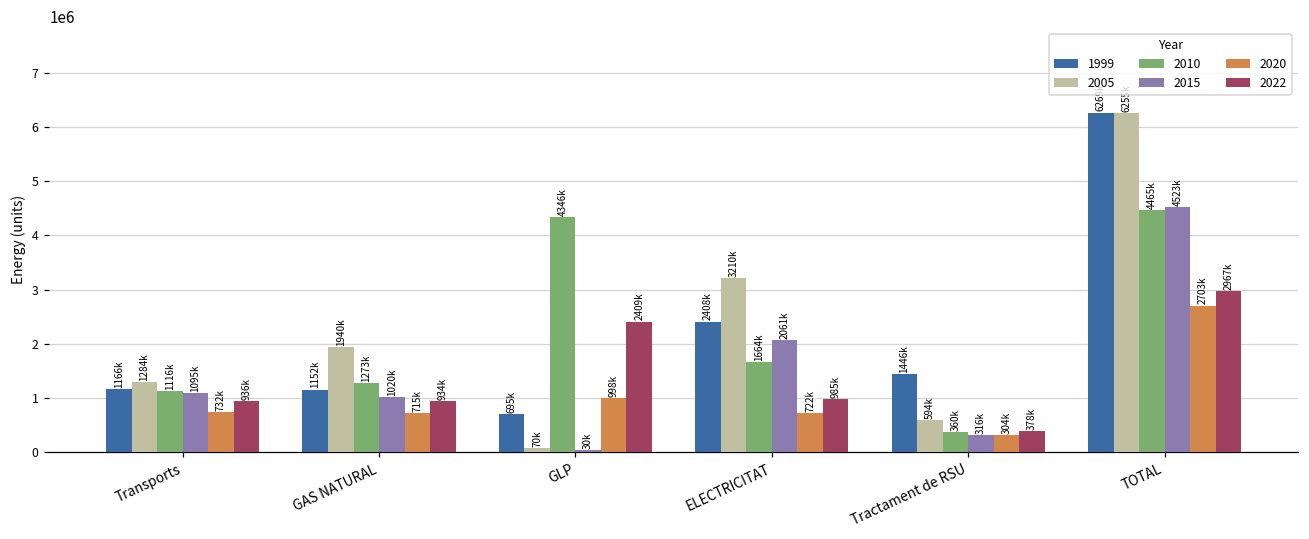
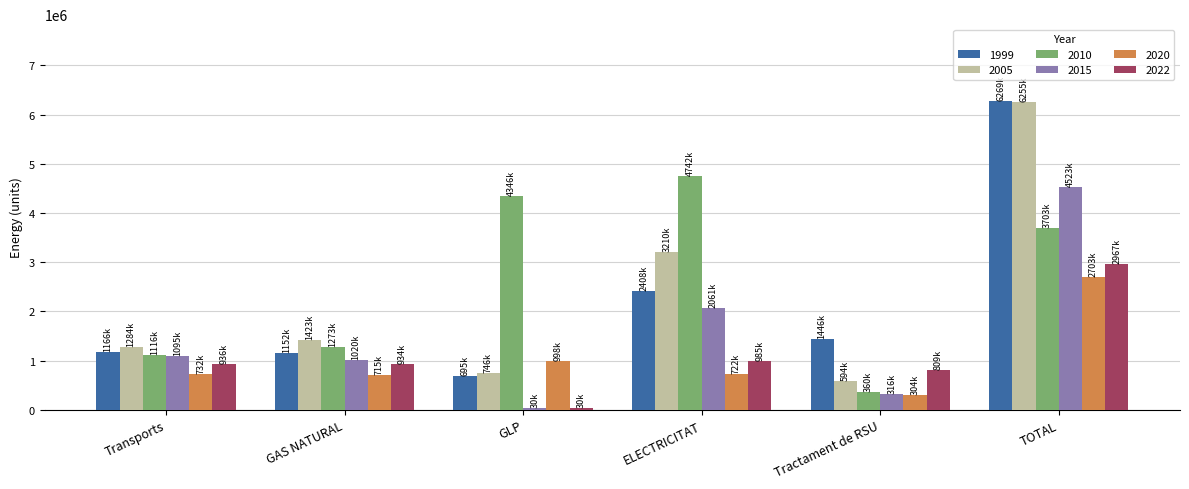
  {
    "1999": {
      "Transports": "1166k",
      "GAS NATURAL": "1152k",
      "GLP": "695k",
      "ELECTRICITAT": "2408k",
      "Tractament de RSU": "1446k"
    },
    "2005": {
      "Transports": "1284k",
-     "GAS NATURAL": "1940k",
-     "GLP": "70k",
+     "GAS NATURAL": "1423k",
+     "GLP": "746k",
      "ELECTRICITAT": "3210k",
      "Tractament de RSU": "594k"
    },
    "2010": {
      "Transports": "1116k",
      "GAS NATURAL": "1273k",
      "GLP": "4346k",
-     "ELECTRICITAT": "1664k",
+     "ELECTRICITAT": "4742k",
      "Tractament de RSU": "360k",
-     "TOTAL": "4465k"
+     "TOTAL": "3703k"
    },
    "2015": {
      "Transports": "1095k",
      "GAS NATURAL": "1020k",
      "GLP": "30k",
      "ELECTRICITAT": "2061k",
      "Tractament de RSU": "316k",
      "TOTAL": "4523k"
    },
    "2020": {
      "Transports": "732k",
      "GAS NATURAL": "715k",
      "GLP": "998k",
      "ELECTRICITAT": "722k",
      "Tractament de RSU": "304k",
      "TOTAL": "2703k"
    },
    "2022": {
      "Transports": "936k",
      "GAS NATURAL": "934k",
-     "GLP": "2409k",
+     "GLP": "30k",
      "ELECTRICITAT": "985k",
-     "Tractament de RSU": "378k",
+     "Tractament de RSU": "809k",
      "TOTAL": "2967k"
    }
  }
